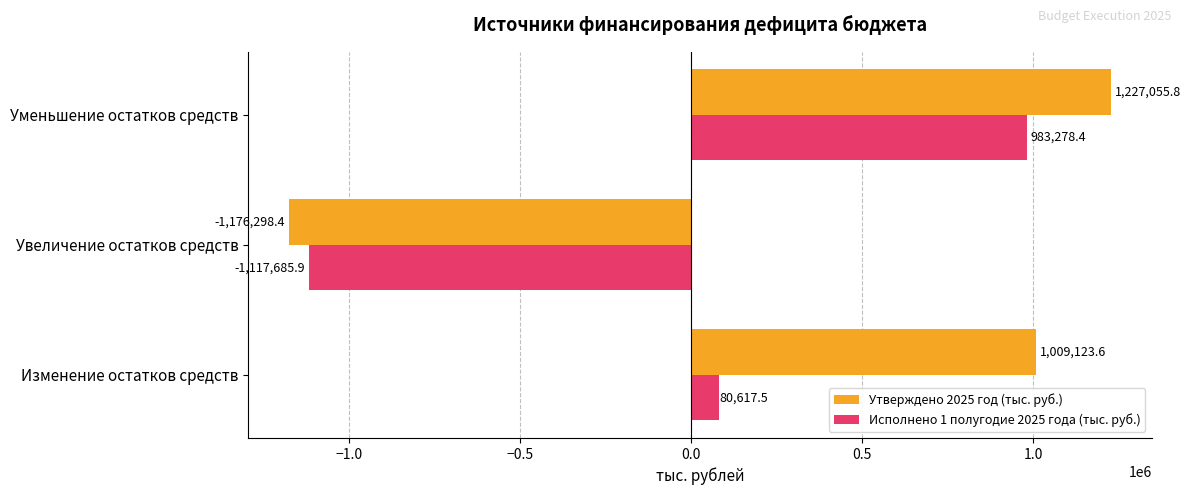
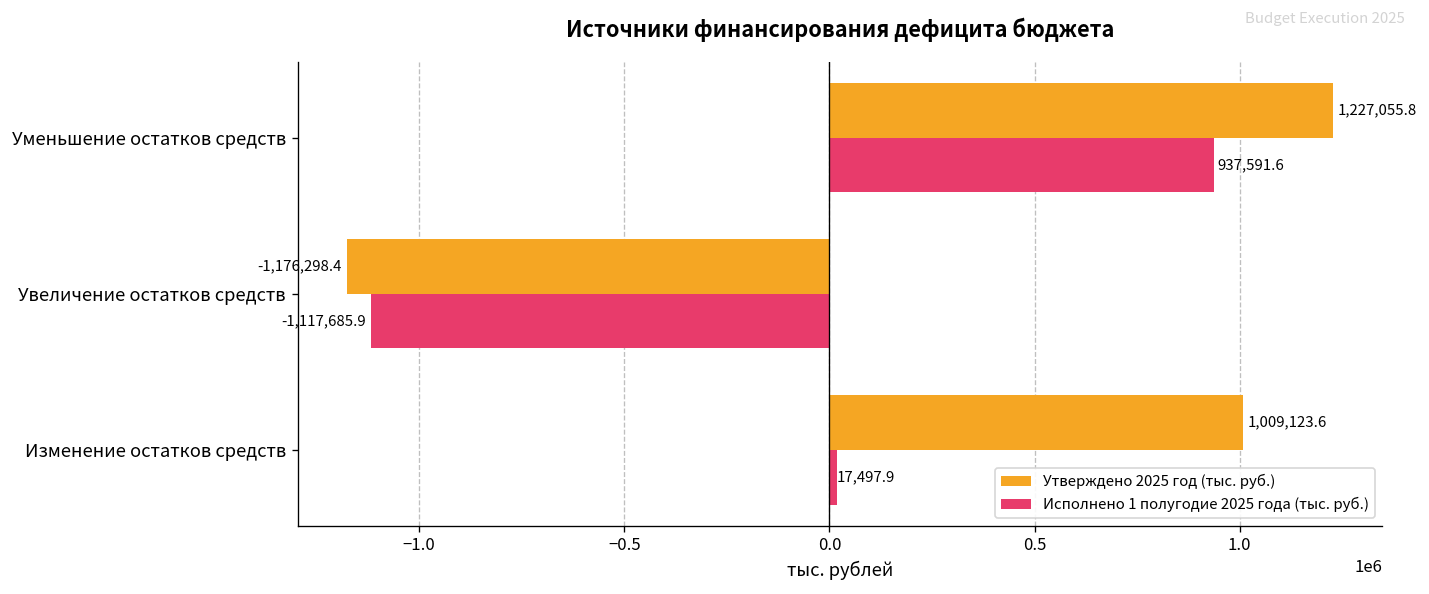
  {
    "Утверждено 2025 год (тыс. руб.)": {
      "Уменьшение остатков средств": "1,227,055.8",
      "Увеличение остатков средств": "-1,176,298.4",
      "Изменение остатков средств": "1,009,123.6"
    },
    "Исполнено 1 полугодие 2025 года (тыс. руб.)": {
-     "Уменьшение остатков средств": "983,278.4",
+     "Уменьшение остатков средств": "937,591.6",
      "Увеличение остатков средств": "-1,117,685.9",
-     "Изменение остатков средств": "80,617.5"
+     "Изменение остатков средств": "17,497.9"
    }
  }
